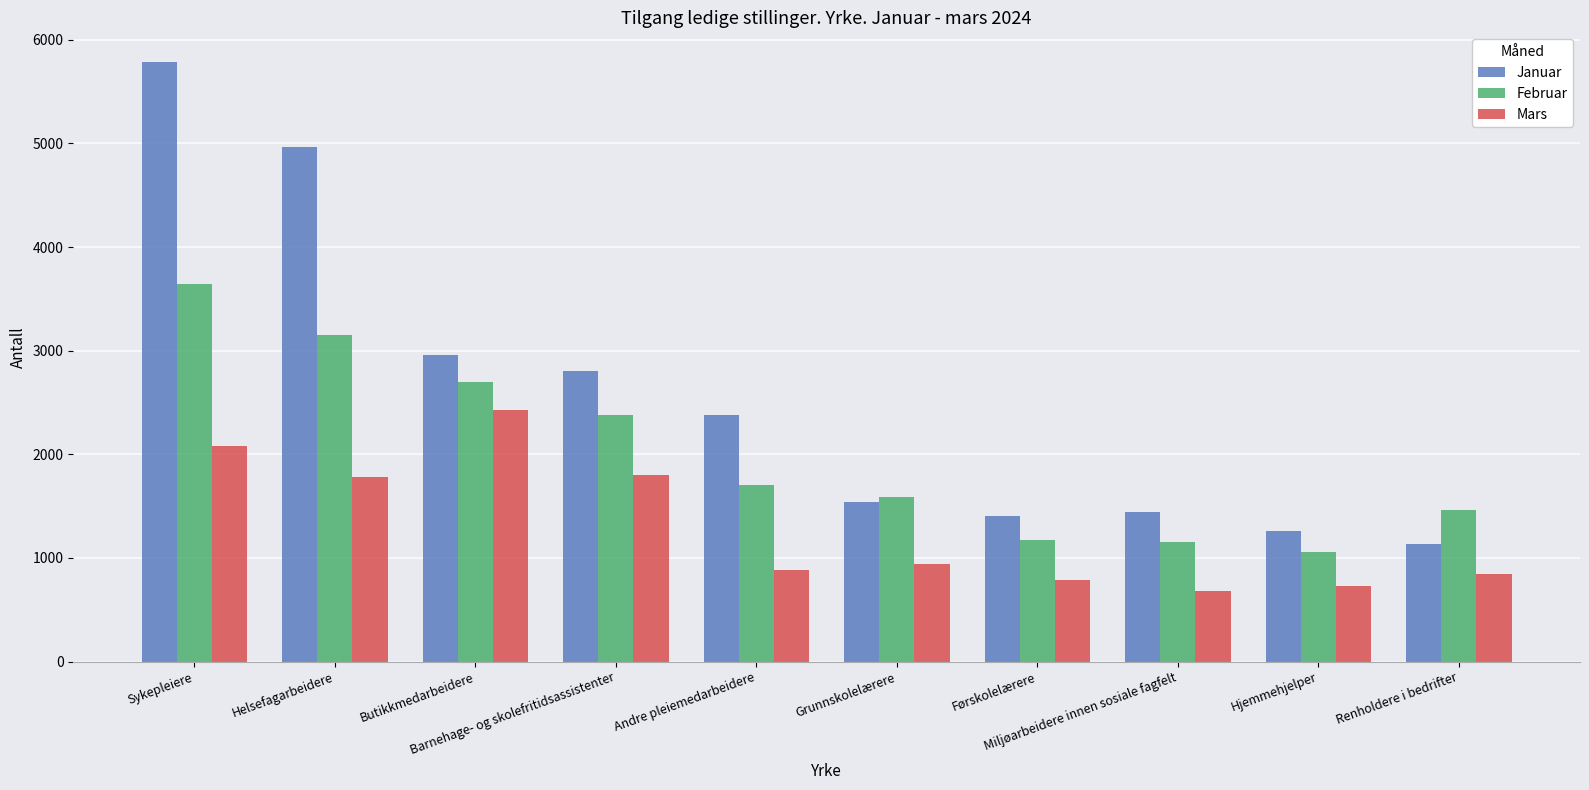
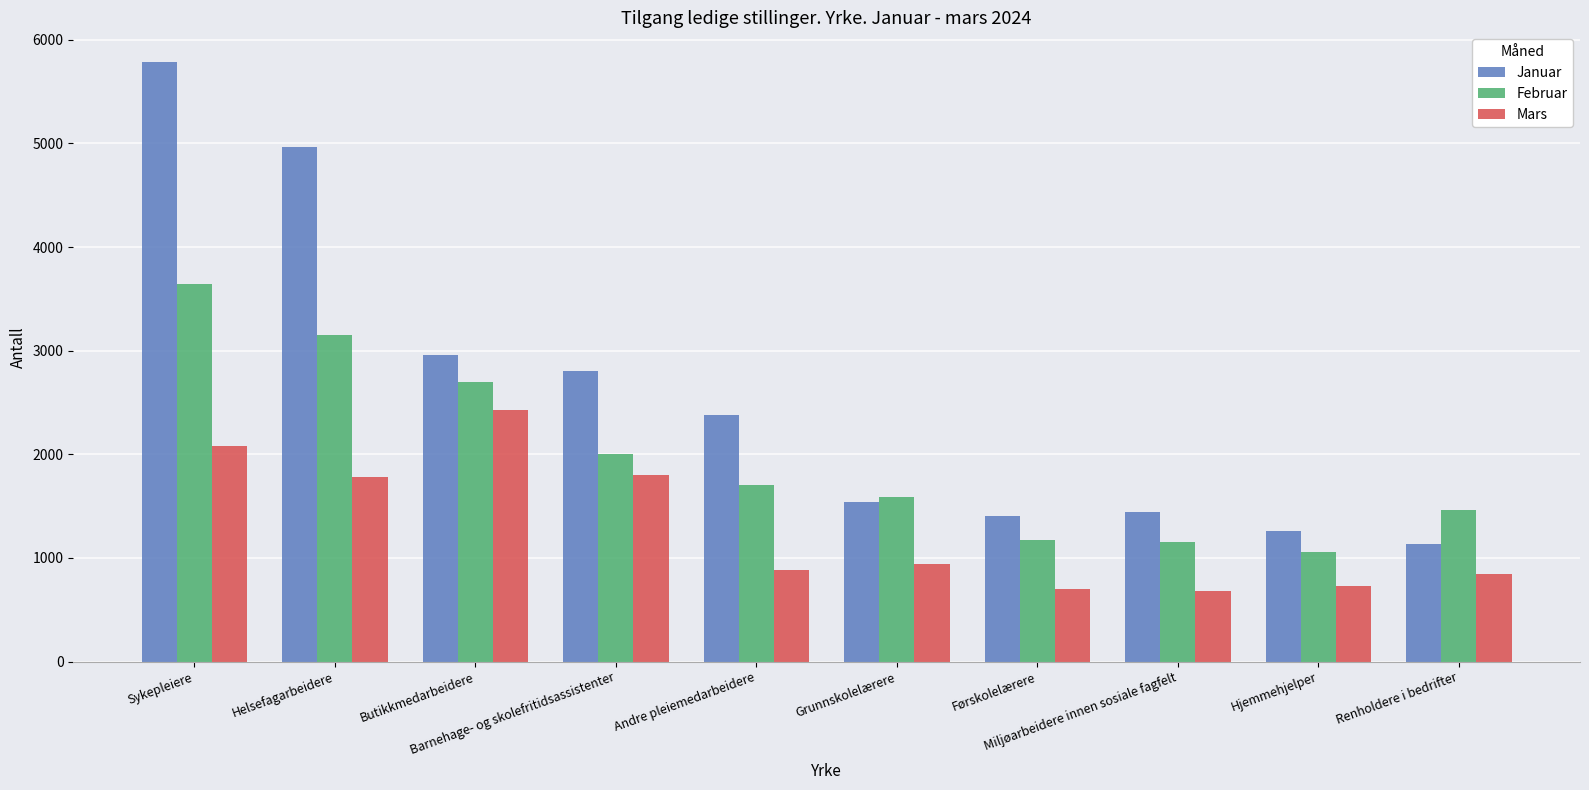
  {
    "Januar": {
      "Sykepleiere": 5780,
      "Helsefagarbeidere": 4960,
      "Butikkmedarbeidere": 2960,
      "Barnehage- og skolefritidsassistenter": 2810,
      "Andre pleiemedarbeidere": 2380,
      "Grunnskolelærere": 1540,
      "Førskolelærere": 1400,
      "Miljøarbeidere innen sosiale fagfelt": 1440,
      "Hjemmehjelper": 1260,
      "Renholdere i bedrifter": 1140
    },
    "Februar": {
      "Sykepleiere": 3640,
      "Helsefagarbeidere": 3150,
      "Butikkmedarbeidere": 2700,
-     "Barnehage- og skolefritidsassistenter": 2380,
+     "Barnehage- og skolefritidsassistenter": 2000,
      "Andre pleiemedarbeidere": 1700,
      "Grunnskolelærere": 1590,
      "Førskolelærere": 1180,
      "Miljøarbeidere innen sosiale fagfelt": 1160,
      "Hjemmehjelper": 1060,
      "Renholdere i bedrifter": 1460
    },
    "Mars": {
      "Sykepleiere": 2080,
      "Helsefagarbeidere": 1780,
      "Butikkmedarbeidere": 2430,
      "Barnehage- og skolefritidsassistenter": 1800,
      "Andre pleiemedarbeidere": 890,
      "Grunnskolelærere": 940,
-     "Førskolelærere": 790,
+     "Førskolelærere": 700,
      "Miljøarbeidere innen sosiale fagfelt": 680,
      "Hjemmehjelper": 730,
      "Renholdere i bedrifter": 840
    }
  }
